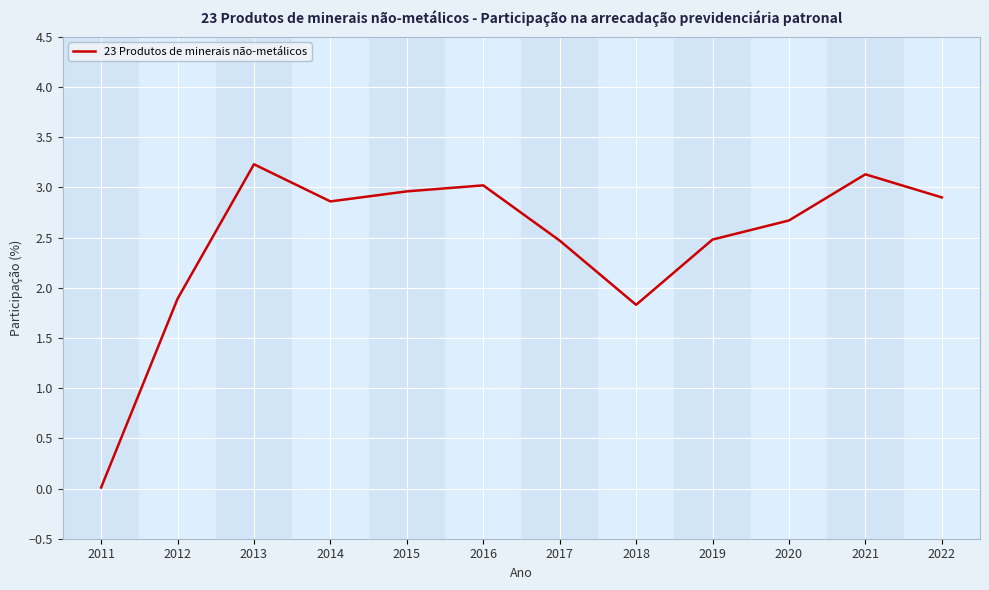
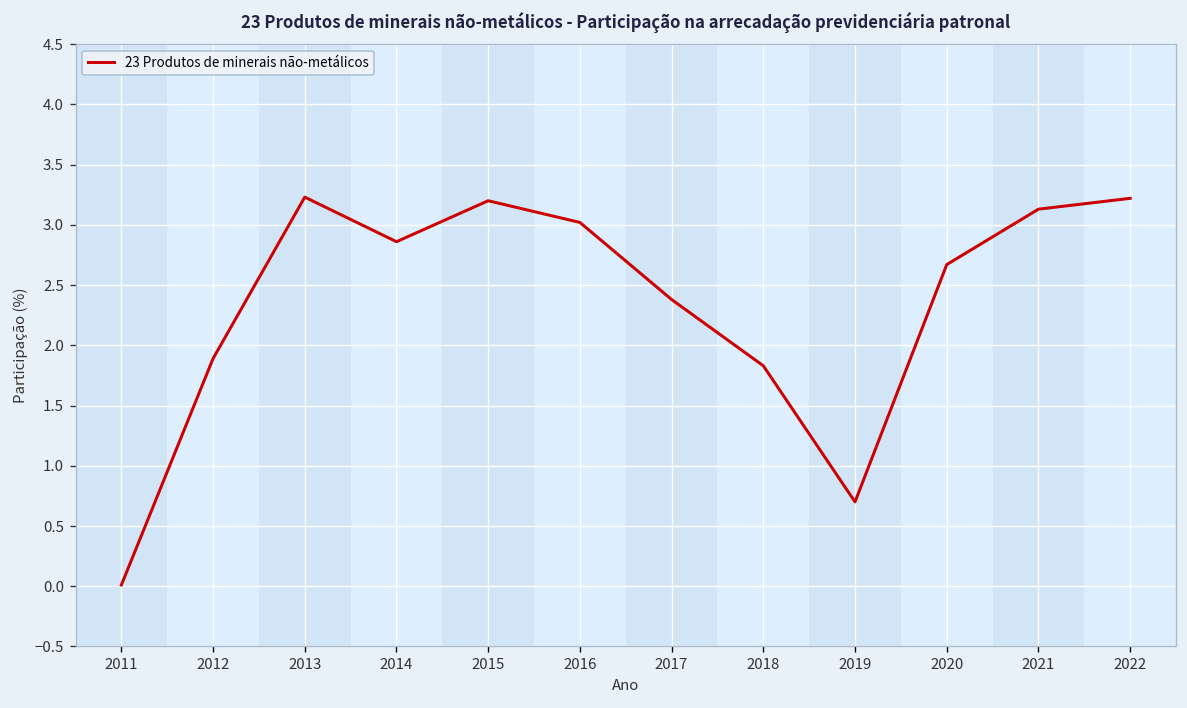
  {
    "2011": 0.01,
    "2012": 1.89,
    "2013": 3.23,
    "2014": 2.86,
-   "2015": 2.96,
+   "2015": 3.20,
    "2016": 3.02,
-   "2017": 2.47,
+   "2017": 2.38,
    "2018": 1.83,
-   "2019": 2.48,
+   "2019": 0.70,
    "2020": 2.67,
    "2021": 3.13,
-   "2022": 2.90
+   "2022": 3.22
  }
